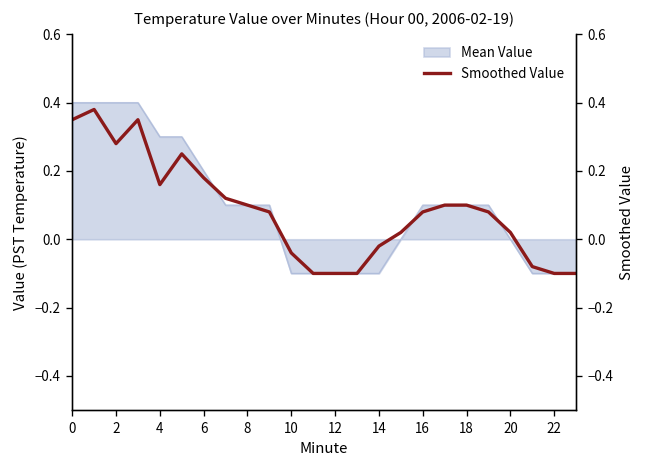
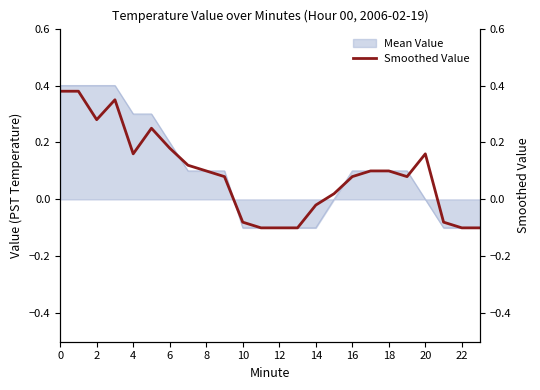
  {
    "Smoothed Value": {
-     "0": 0.35,
+     "0": 0.38,
      "2": 0.28,
      "4": 0.16,
      "6": 0.18,
-     "10": -0.04,
+     "10": -0.08,
      "14": -0.02,
      "16": 0.08,
-     "20": 0.02
+     "20": 0.16
    }
  }
